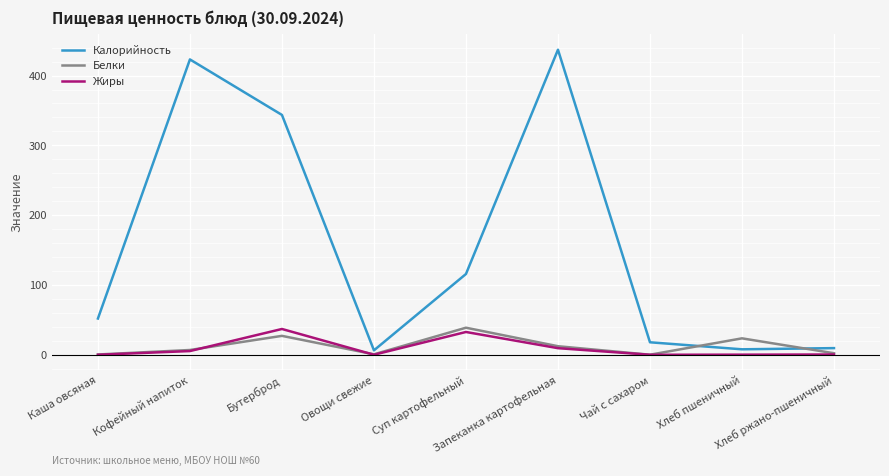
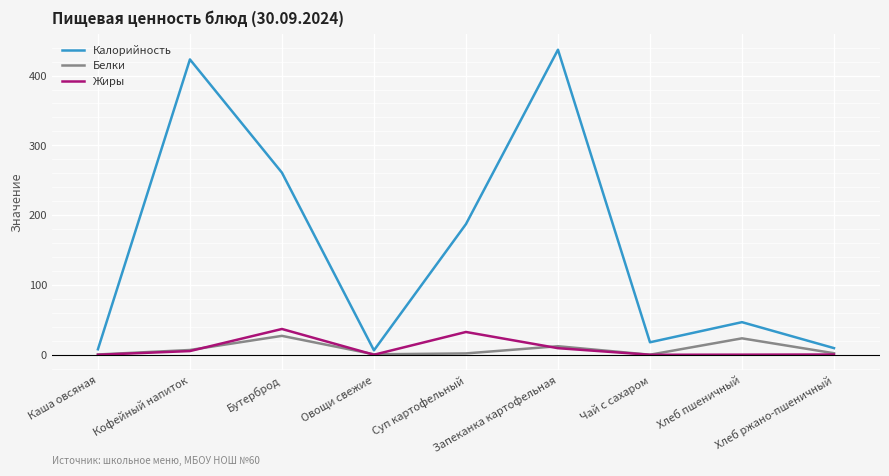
  {
    "Калорийность": {
-     "Каша овсяная": 50,
+     "Каша овсяная": 10,
      "Кофейный напиток": 420,
-     "Бутерброд": 340,
+     "Бутерброд": 260,
      "Овощи свежие": 10,
-     "Суп картофельный": 120,
+     "Суп картофельный": 190,
      "Запеканка картофельная": 440,
      "Чай с сахаром": 20,
-     "Хлеб пшеничный": 10,
+     "Хлеб пшеничный": 50,
      "Хлеб ржано-пшеничный": 10
    },
    "Белки": {
      "Бутерброд": 30,
-     "Суп картофельный": 40,
+     "Суп картофельный": 0,
      "Хлеб пшеничный": 20
    },
    "Жиры": {
      "Бутерброд": 40,
      "Суп картофельный": 30,
      "Хлеб пшеничный": 0
    }
  }
